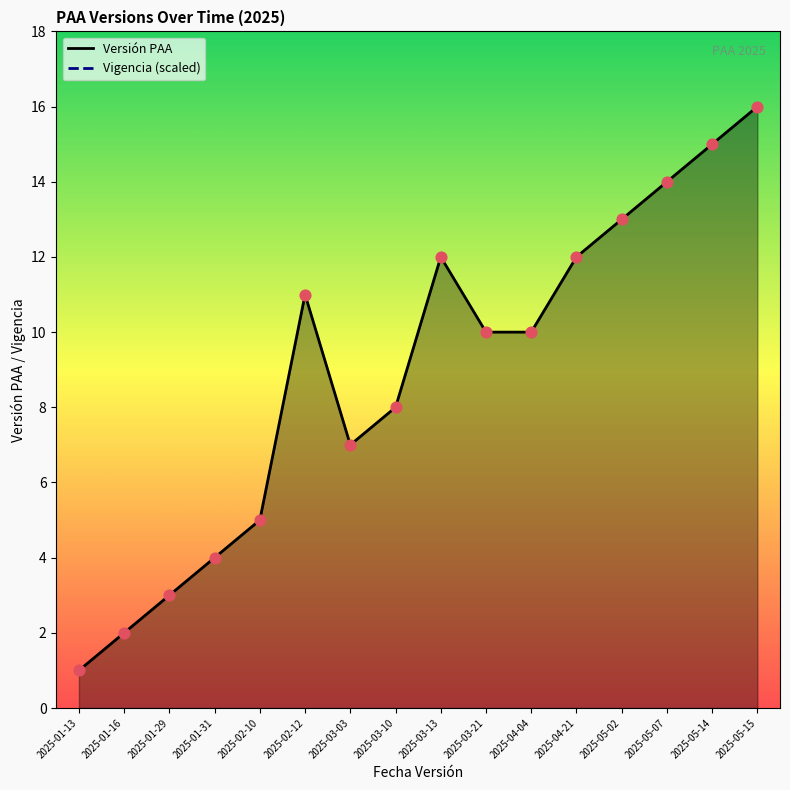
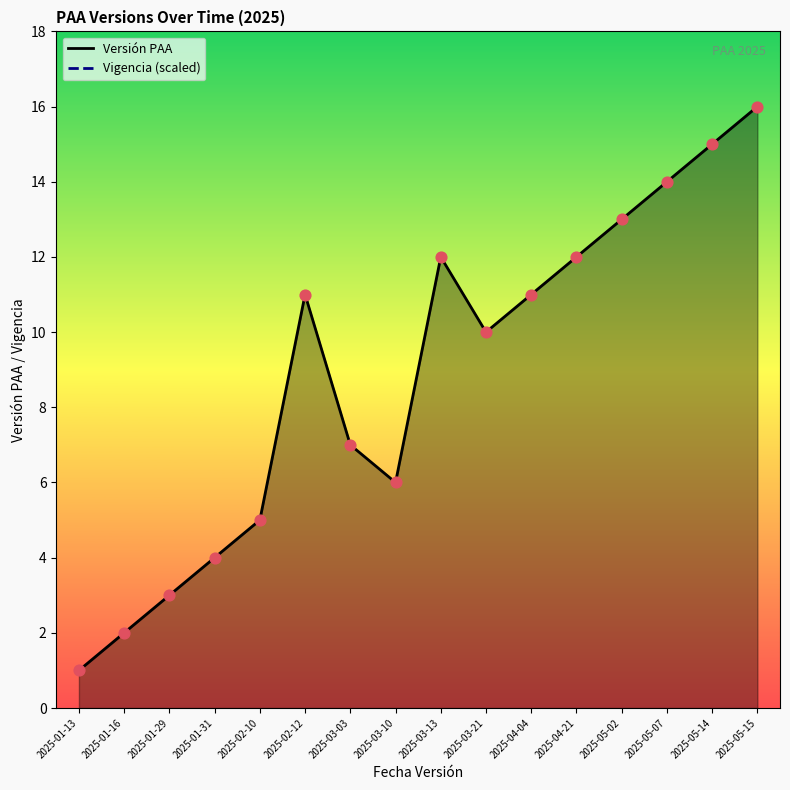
  {
    "2025-01-13": 1,
    "2025-01-16": 2,
    "2025-01-29": 3,
    "2025-01-31": 4,
    "2025-02-10": 5,
    "2025-02-12": 11,
    "2025-03-03": 7,
-   "2025-03-10": 8,
+   "2025-03-10": 6,
    "2025-03-13": 12,
    "2025-03-21": 10,
-   "2025-04-04": 10,
+   "2025-04-04": 11,
    "2025-04-21": 12,
    "2025-05-02": 13,
    "2025-05-07": 14,
    "2025-05-14": 15,
    "2025-05-15": 16
  }
